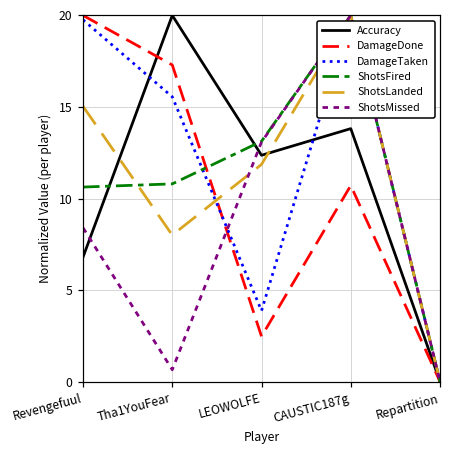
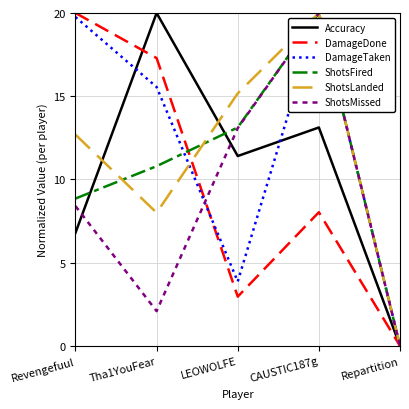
  {
    "Accuracy": {
      "Revengefuul": 6.8,
      "Tha1YouFear": 20.0,
-     "LEOWOLFE": 12.4,
-     "CAUSTIC187g": 13.8
+     "LEOWOLFE": 11.4,
+     "CAUSTIC187g": 13.1
    },
    "DamageDone": {
      "Revengefuul": 20.0,
      "Tha1YouFear": 17.3,
-     "LEOWOLFE": 2.5,
-     "CAUSTIC187g": 10.7
+     "LEOWOLFE": 3.0,
+     "CAUSTIC187g": 8.0
    },
    "DamageTaken": {
      "Revengefuul": 19.8,
      "Tha1YouFear": 15.6,
      "LEOWOLFE": 3.9
    },
    "ShotsFired": {
-     "Revengefuul": 10.6,
+     "Revengefuul": 8.9,
      "Tha1YouFear": 10.8
    },
    "ShotsLanded": {
-     "Revengefuul": 15.0,
+     "Revengefuul": 12.7,
      "Tha1YouFear": 8.0,
-     "LEOWOLFE": 11.9
+     "LEOWOLFE": 15.2
    },
    "ShotsMissed": {
      "Revengefuul": 8.4,
-     "Tha1YouFear": 0.6
+     "Tha1YouFear": 2.1
    }
  }
